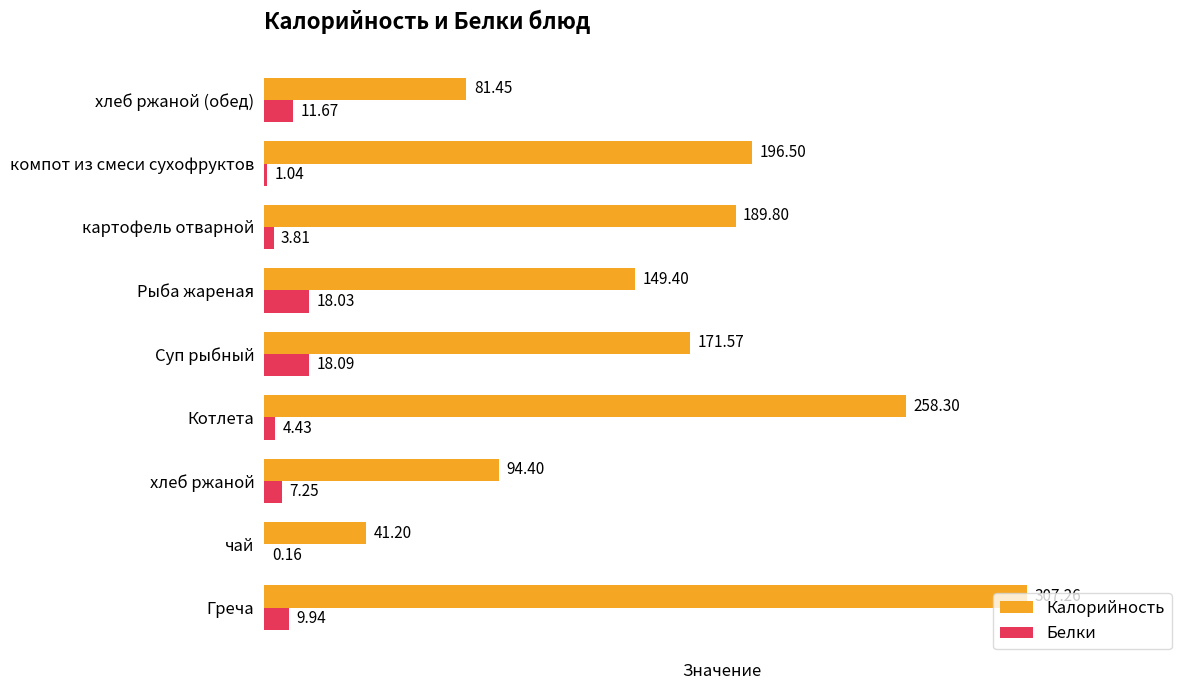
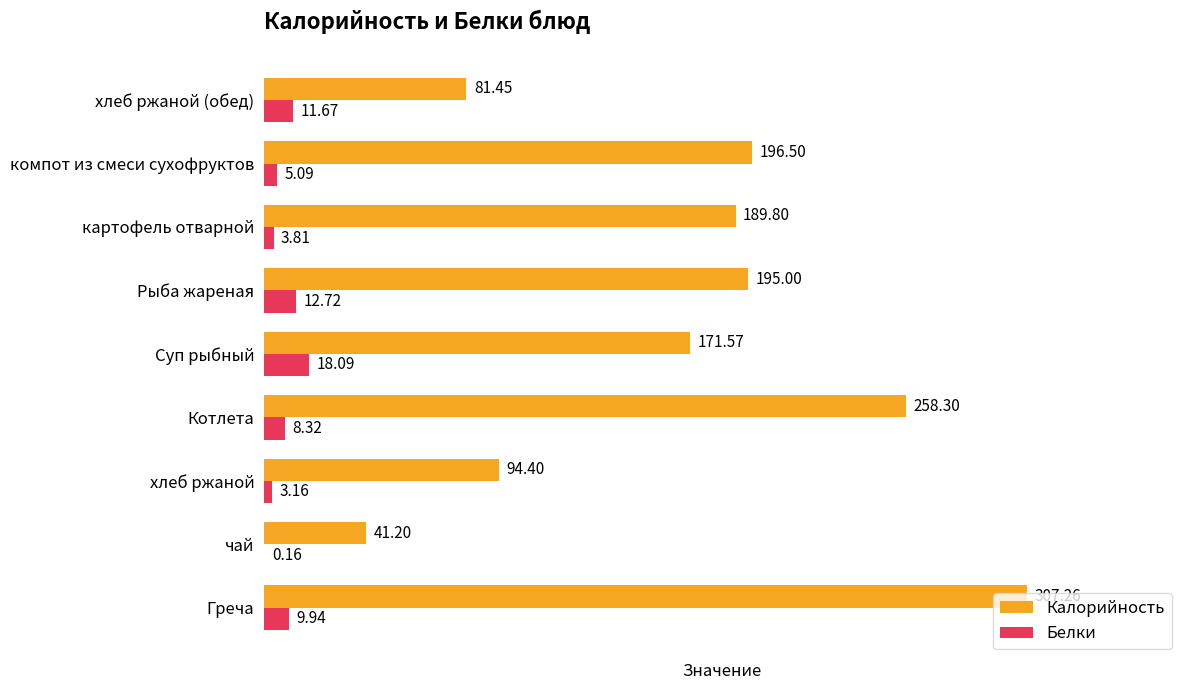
  {
    "Калорийность": {
      "хлеб ржаной (обед)": 81.45,
      "компот из смеси сухофруктов": 196.50,
      "картофель отварной": 189.80,
-     "Рыба жареная": 149.40,
+     "Рыба жареная": 195.00,
      "Суп рыбный": 171.57,
      "Котлета": 258.30,
      "хлеб ржаной": 94.40,
      "чай": 41.20
    },
    "Белки": {
      "хлеб ржаной (обед)": 11.67,
-     "компот из смеси сухофруктов": 1.04,
+     "компот из смеси сухофруктов": 5.09,
      "картофель отварной": 3.81,
-     "Рыба жареная": 18.03,
+     "Рыба жареная": 12.72,
      "Суп рыбный": 18.09,
-     "Котлета": 4.43,
-     "хлеб ржаной": 7.25,
+     "Котлета": 8.32,
+     "хлеб ржаной": 3.16,
      "чай": 0.16,
      "Греча": 9.94
    }
  }
